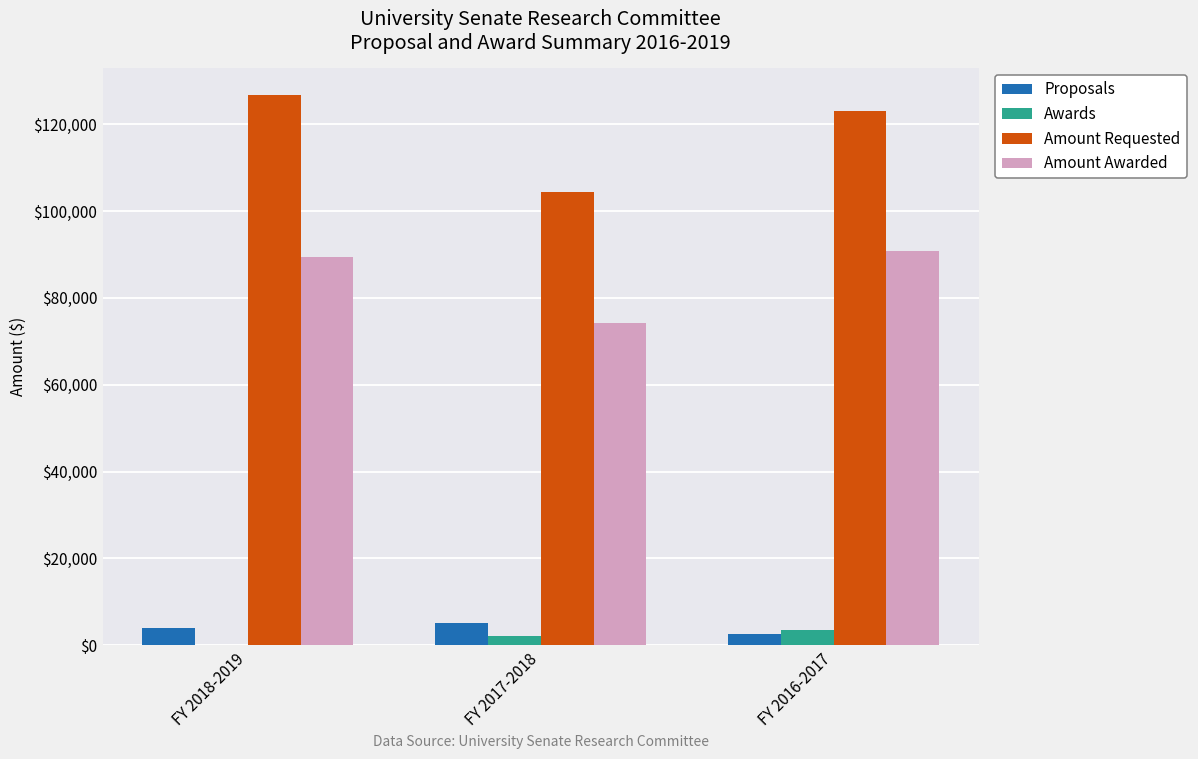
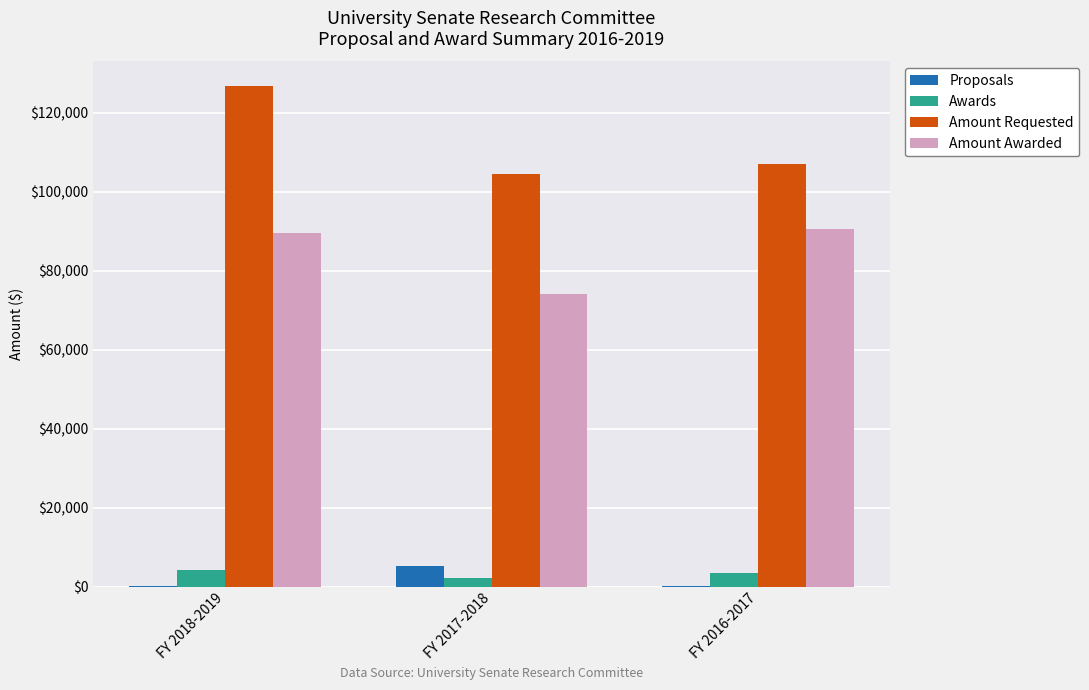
  {
    "Proposals": {
-     "FY 2018-2019": "$4,000",
+     "FY 2018-2019": "$0",
      "FY 2017-2018": "$5,000",
-     "FY 2016-2017": "$3,000"
+     "FY 2016-2017": "$0"
    },
    "Awards": {
-     "FY 2018-2019": "$0",
+     "FY 2018-2019": "$4,000",
      "FY 2017-2018": "$2,000",
      "FY 2016-2017": "$4,000"
    },
    "Amount Requested": {
      "FY 2018-2019": "$127,000",
      "FY 2017-2018": "$104,000",
-     "FY 2016-2017": "$123,000"
+     "FY 2016-2017": "$107,000"
    },
    "Amount Awarded": {
      "FY 2018-2019": "$90,000",
      "FY 2017-2018": "$74,000",
      "FY 2016-2017": "$91,000"
    }
  }
